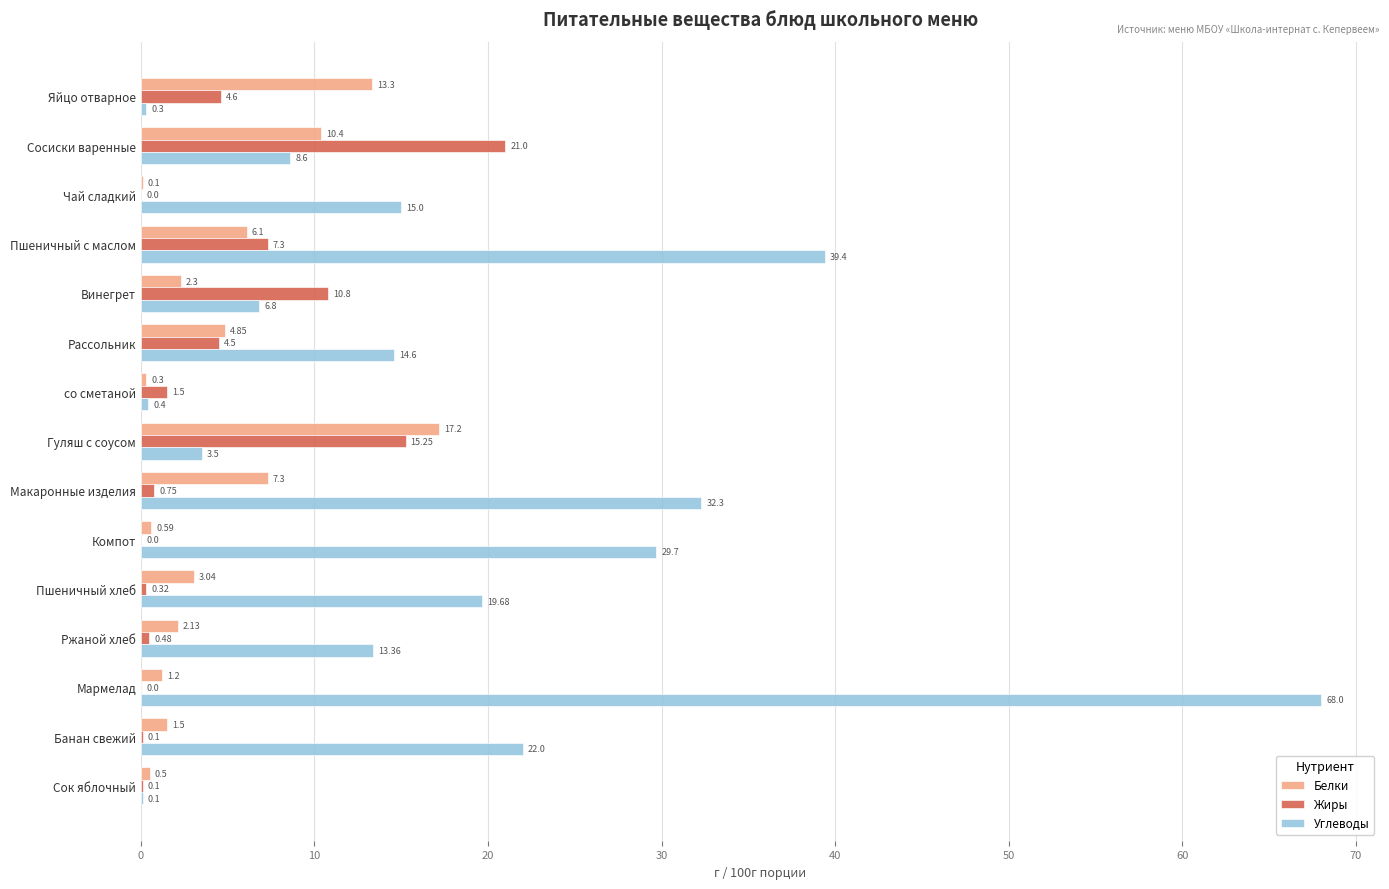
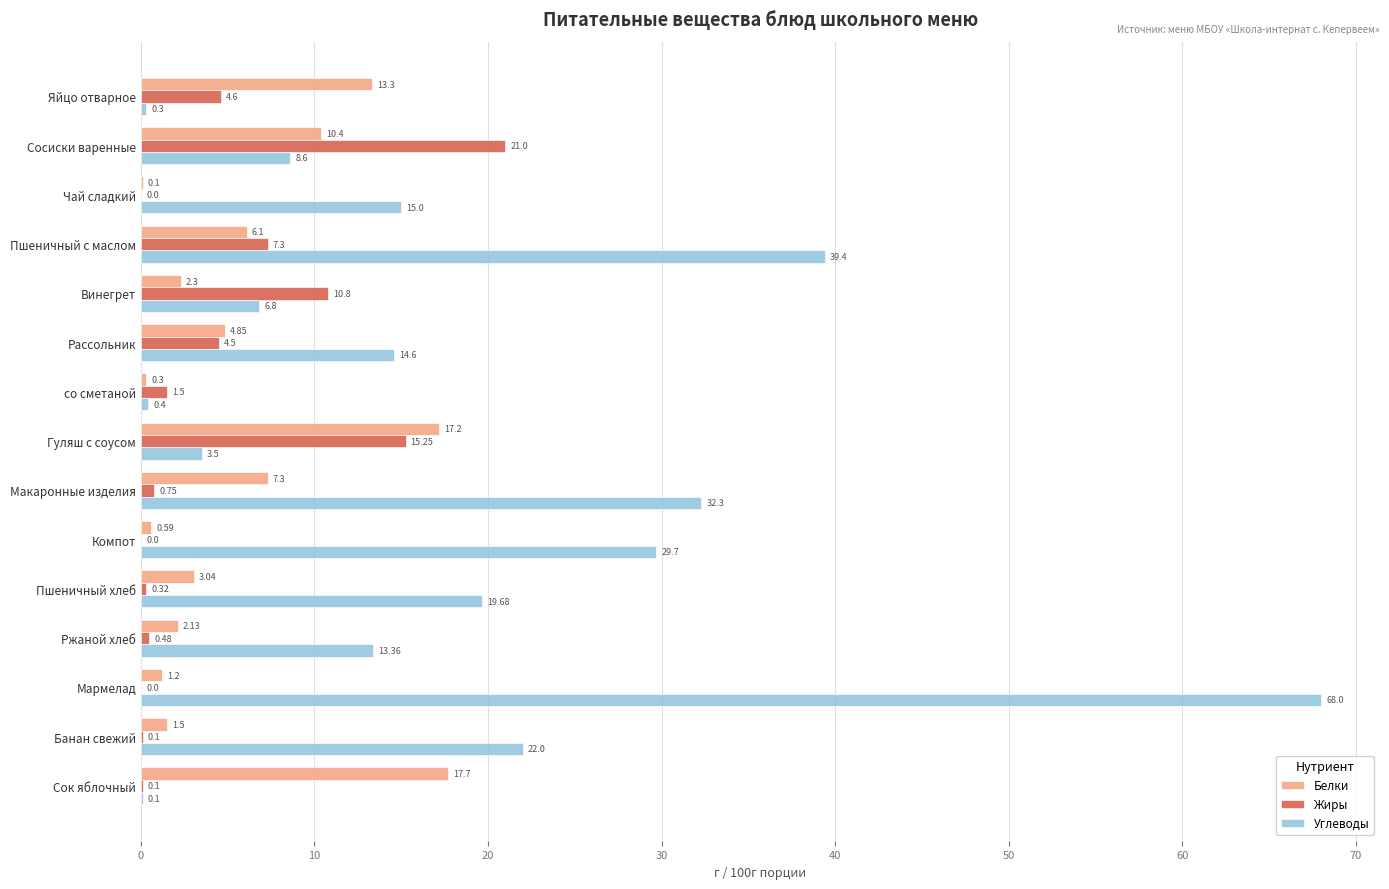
  {
    "Белки": {
      "Яйцо отварное": 13.3,
      "Сосиски варенные": 10.4,
      "Чай сладкий": 0.1,
      "Пшеничный с маслом": 6.1,
      "Винегрет": 2.3,
      "Рассольник": 4.85,
      "со сметаной": 0.3,
      "Гуляш с соусом": 17.2,
      "Макаронные изделия": 7.3,
      "Компот": 0.59,
      "Пшеничный хлеб": 3.04,
      "Ржаной хлеб": 2.13,
      "Мармелад": 1.2,
      "Банан свежий": 1.5,
-     "Сок яблочный": 0.5
+     "Сок яблочный": 17.7
    },
    "Жиры": {
      "Яйцо отварное": 4.6,
      "Сосиски варенные": 21.0,
      "Чай сладкий": 0.0,
      "Пшеничный с маслом": 7.3,
      "Винегрет": 10.8,
      "Рассольник": 4.5,
      "со сметаной": 1.5,
      "Гуляш с соусом": 15.25,
      "Макаронные изделия": 0.75,
      "Компот": 0.0,
      "Пшеничный хлеб": 0.32,
      "Ржаной хлеб": 0.48,
      "Мармелад": 0.0,
      "Банан свежий": 0.1,
      "Сок яблочный": 0.1
    },
    "Углеводы": {
      "Яйцо отварное": 0.3,
      "Сосиски варенные": 8.6,
      "Чай сладкий": 15.0,
      "Пшеничный с маслом": 39.4,
      "Винегрет": 6.8,
      "Рассольник": 14.6,
      "со сметаной": 0.4,
      "Гуляш с соусом": 3.5,
      "Макаронные изделия": 32.3,
      "Компот": 29.7,
      "Пшеничный хлеб": 19.68,
      "Ржаной хлеб": 13.36,
      "Мармелад": 68.0,
      "Банан свежий": 22.0,
      "Сок яблочный": 0.1
    }
  }
